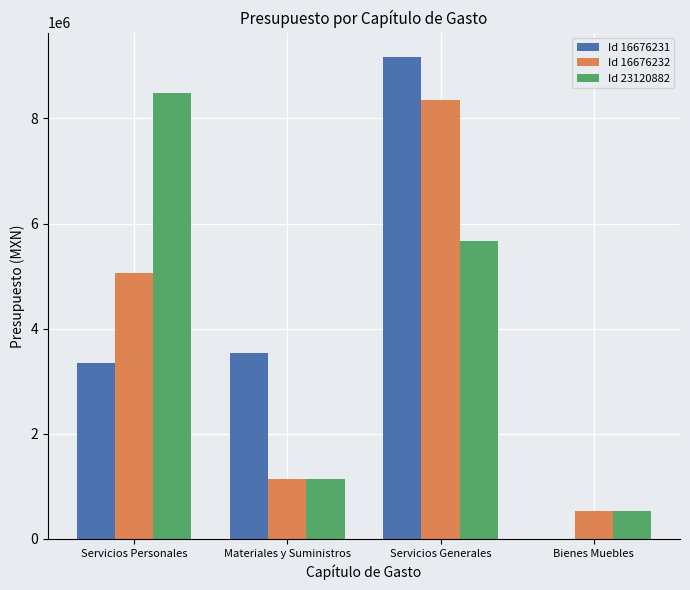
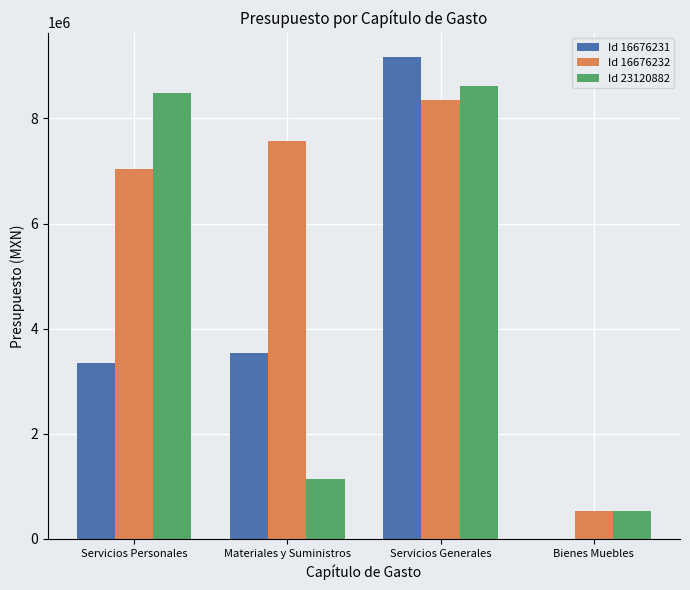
  {
    "Id 16676231": {
      "Servicios Personales": 3300000,
      "Materiales y Suministros": 3500000,
      "Servicios Generales": 9200000,
      "Bienes Muebles": 0
    },
    "Id 16676232": {
-     "Servicios Personales": 5100000,
-     "Materiales y Suministros": 1100000,
+     "Servicios Personales": 7000000,
+     "Materiales y Suministros": 7600000,
      "Servicios Generales": 8300000,
      "Bienes Muebles": 500000
    },
    "Id 23120882": {
      "Servicios Personales": 8500000,
      "Materiales y Suministros": 1100000,
-     "Servicios Generales": 5700000,
+     "Servicios Generales": 8600000,
      "Bienes Muebles": 500000
    }
  }
